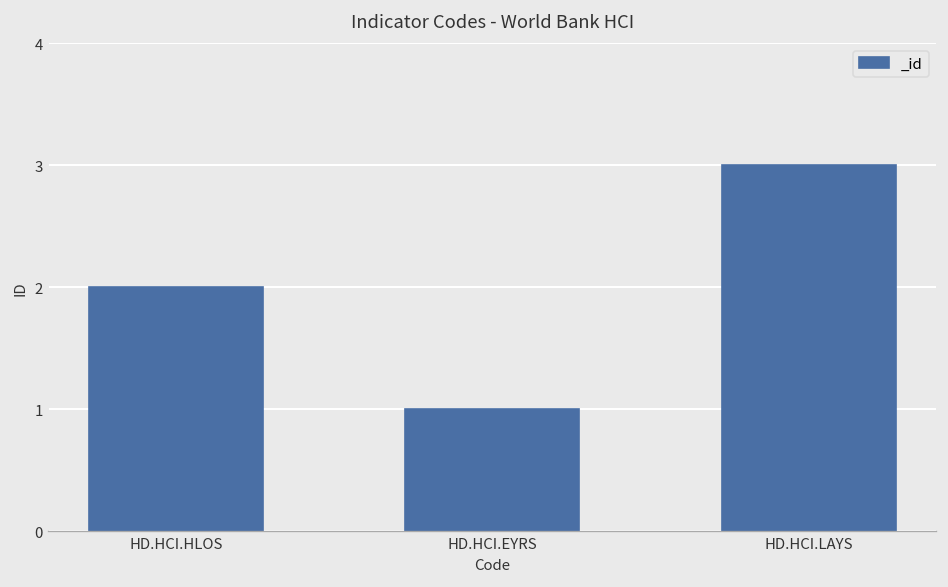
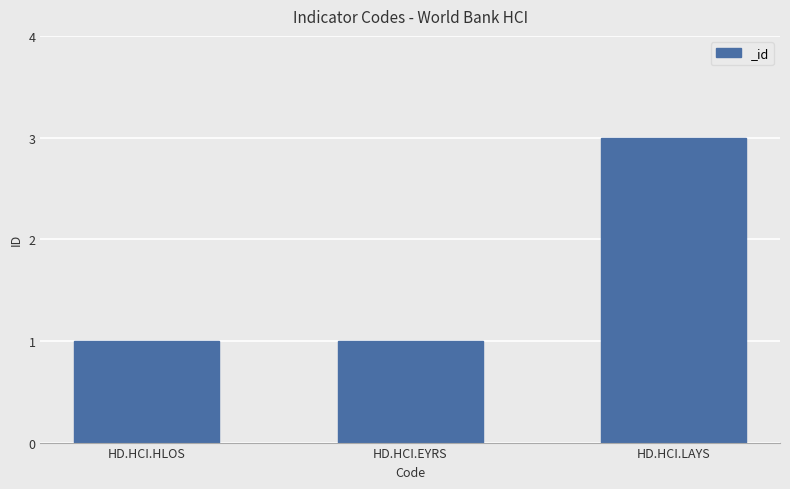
  {
-   "HD.HCI.HLOS": 2,
+   "HD.HCI.HLOS": 1,
    "HD.HCI.EYRS": 1,
    "HD.HCI.LAYS": 3
  }
